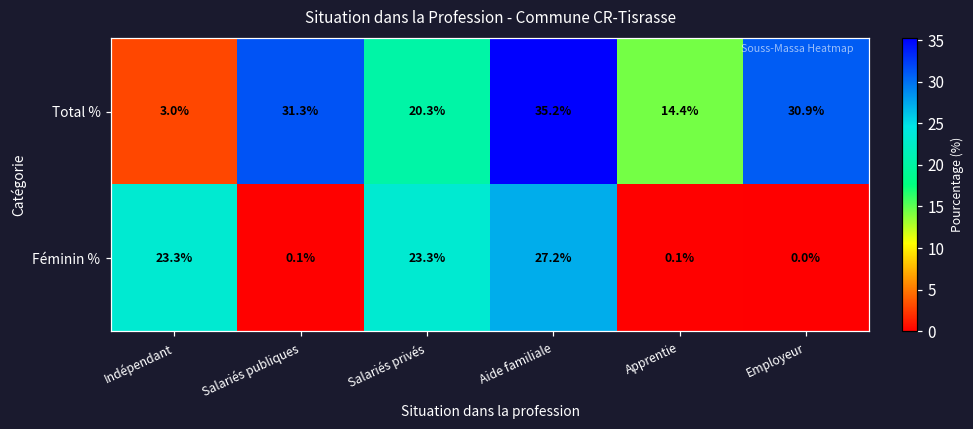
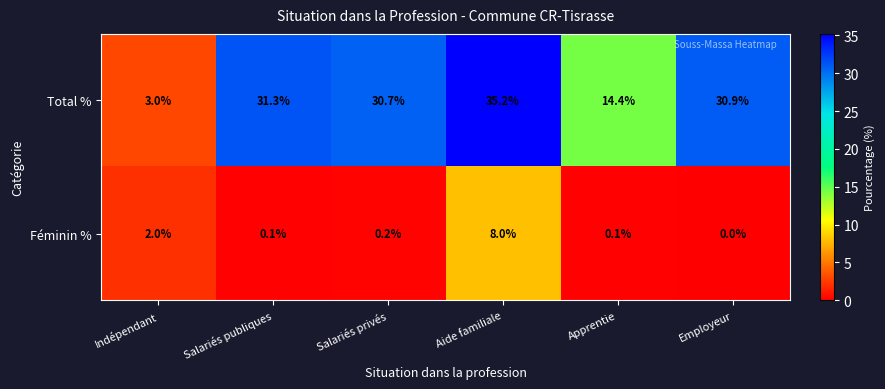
  {
    "Total %": {
      "Indépendant": "3.0%",
      "Salariés publiques": "31.3%",
-     "Salariés privés": "20.3%",
+     "Salariés privés": "30.7%",
      "Aide familiale": "35.2%",
      "Apprentie": "14.4%"
    },
    "Féminin %": {
-     "Indépendant": "23.3%",
+     "Indépendant": "2.0%",
      "Salariés publiques": "0.1%",
-     "Salariés privés": "23.3%",
-     "Aide familiale": "27.2%",
+     "Salariés privés": "0.2%",
+     "Aide familiale": "8.0%",
      "Apprentie": "0.1%",
      "Employeur": "0.0%"
    }
  }
